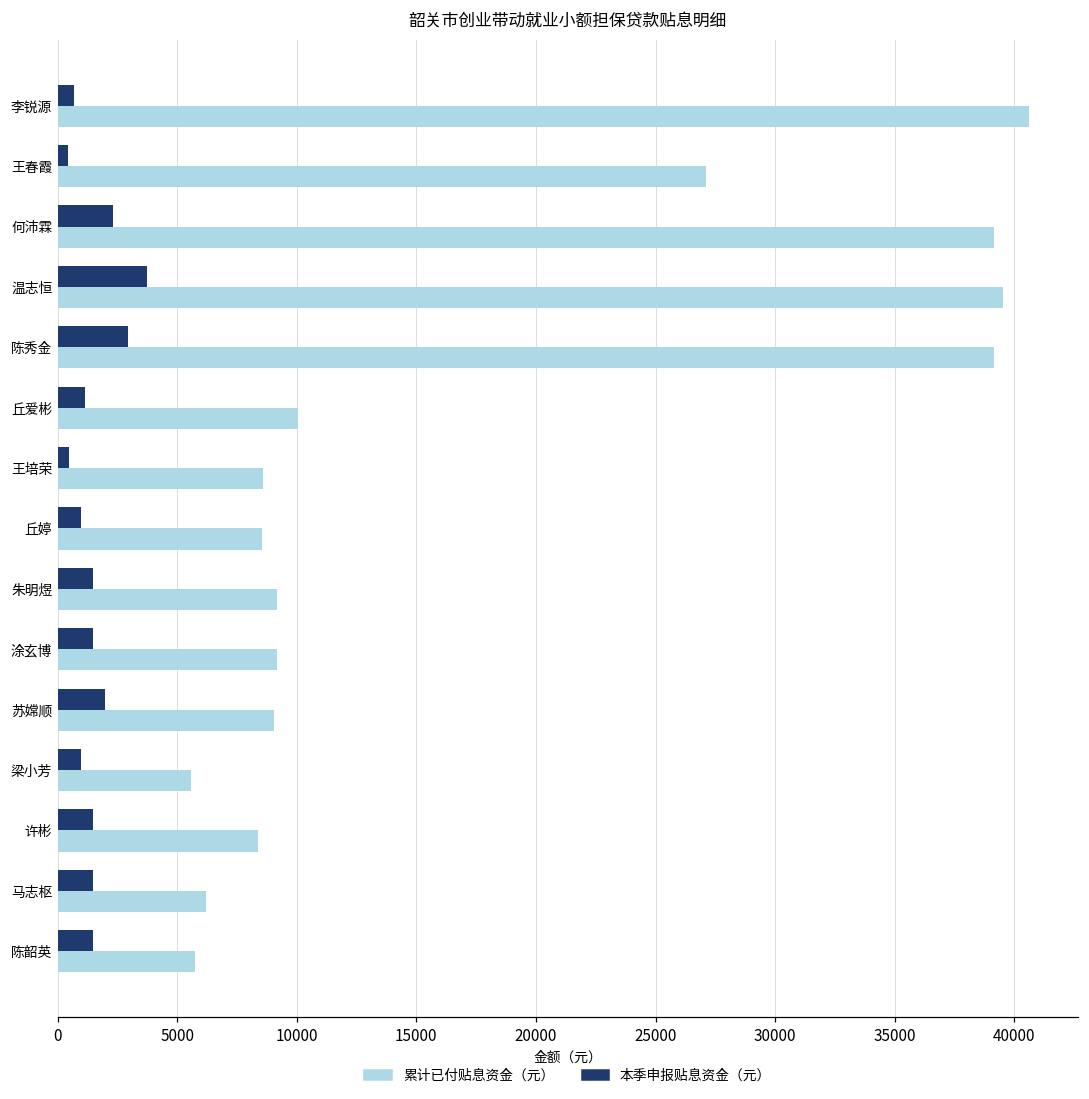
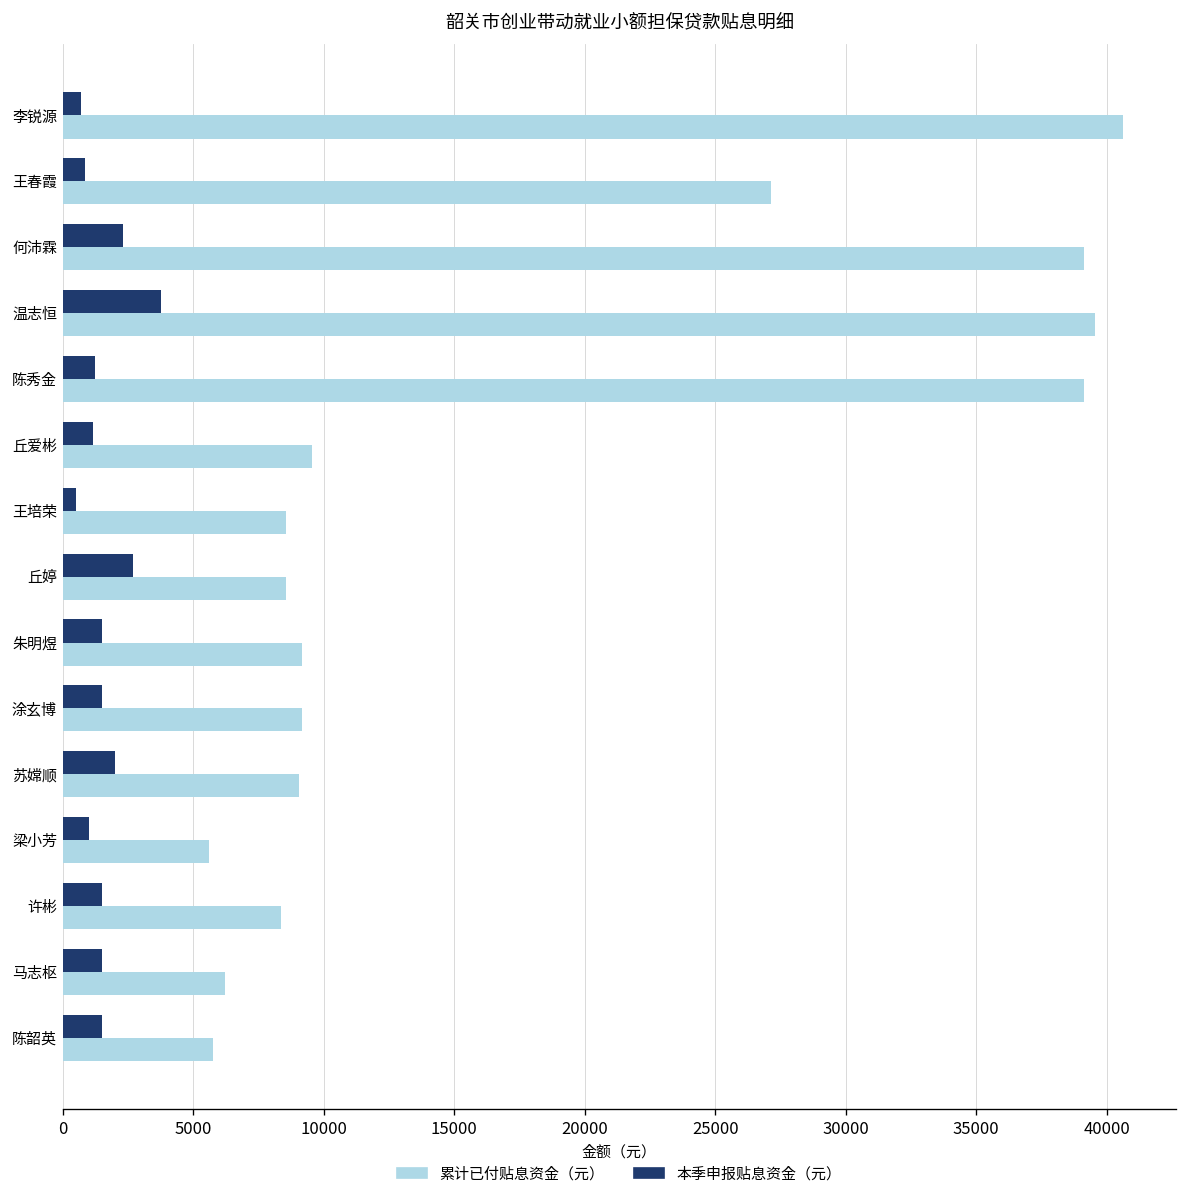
  {
    "累计已付贴息资金（元）": {
      "李锐源": 40600,
      "王春霞": 27100,
      "何沛霖": 39200,
      "温志恒": 39500,
      "陈秀金": 39200,
-     "丘爱彬": 10000,
+     "丘爱彬": 9600,
      "王培荣": 8600,
      "丘婷": 8600,
      "朱明煜": 9200,
      "涂玄博": 9200,
      "苏嫦顺": 9000,
      "梁小芳": 5600,
      "许彬": 8400,
      "马志枢": 6200,
      "陈韶英": 5700
    },
    "本季申报贴息资金（元）": {
      "李锐源": 700,
-     "王春霞": 500,
+     "王春霞": 900,
      "何沛霖": 2300,
      "温志恒": 3700,
-     "陈秀金": 2900,
+     "陈秀金": 1200,
      "丘爱彬": 1100,
      "王培荣": 500,
-     "丘婷": 1000,
+     "丘婷": 2700,
      "朱明煜": 1500,
      "涂玄博": 1500,
      "苏嫦顺": 2000,
      "梁小芳": 1000,
      "许彬": 1500,
      "马志枢": 1500,
      "陈韶英": 1500
    }
  }
